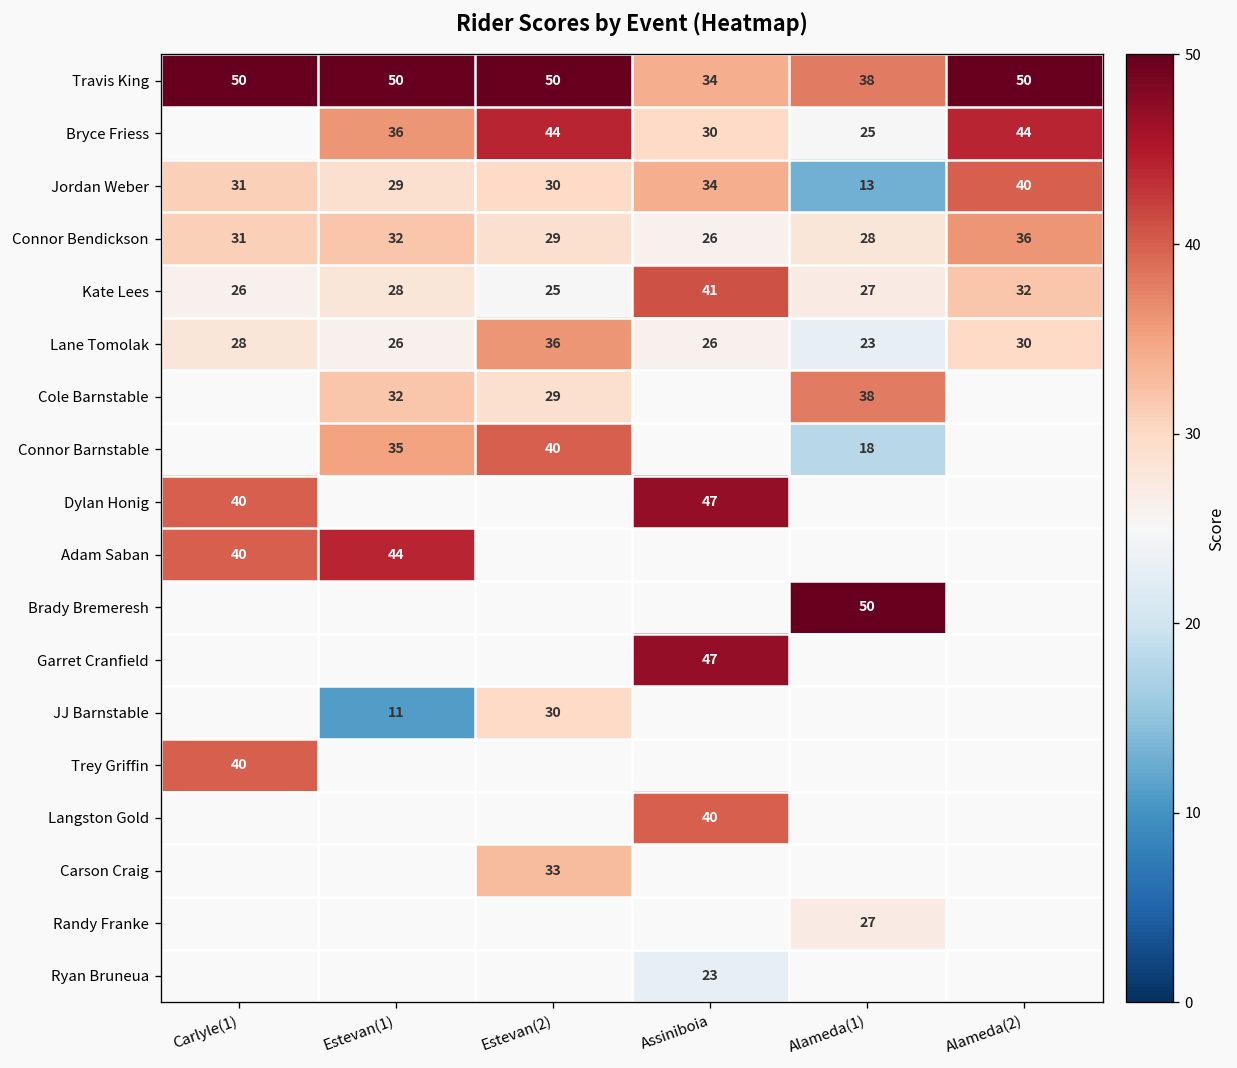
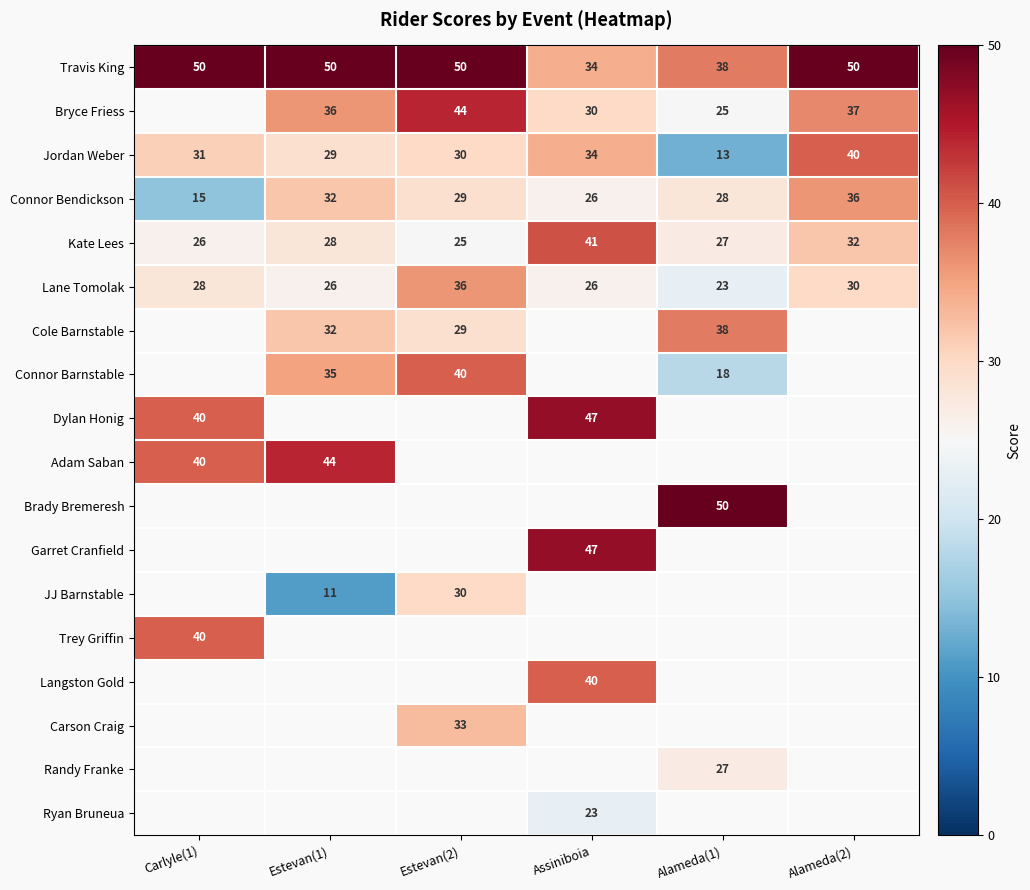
  {
    "Travis King": {
      "Carlyle(1)": 50,
      "Estevan(1)": 50,
      "Estevan(2)": 50,
      "Assiniboia": 34,
      "Alameda(1)": 38,
      "Alameda(2)": 50
    },
    "Bryce Friess": {
      "Estevan(1)": 36,
      "Estevan(2)": 44,
      "Assiniboia": 30,
      "Alameda(1)": 25,
-     "Alameda(2)": 44
+     "Alameda(2)": 37
    },
    "Jordan Weber": {
      "Carlyle(1)": 31,
      "Estevan(1)": 29,
      "Estevan(2)": 30,
      "Assiniboia": 34,
      "Alameda(1)": 13,
      "Alameda(2)": 40
    },
    "Connor Bendickson": {
-     "Carlyle(1)": 31,
+     "Carlyle(1)": 15,
      "Estevan(1)": 32,
      "Estevan(2)": 29,
      "Assiniboia": 26,
      "Alameda(1)": 28,
      "Alameda(2)": 36
    },
    "Kate Lees": {
      "Carlyle(1)": 26,
      "Estevan(1)": 28,
      "Estevan(2)": 25,
      "Assiniboia": 41,
      "Alameda(1)": 27,
      "Alameda(2)": 32
    },
    "Lane Tomolak": {
      "Carlyle(1)": 28,
      "Estevan(1)": 26,
      "Estevan(2)": 36,
      "Assiniboia": 26,
      "Alameda(1)": 23,
      "Alameda(2)": 30
    },
    "Cole Barnstable": {
      "Estevan(1)": 32,
      "Estevan(2)": 29,
      "Alameda(1)": 38
    },
    "Connor Barnstable": {
      "Estevan(1)": 35,
      "Estevan(2)": 40,
      "Alameda(1)": 18
    },
    "Dylan Honig": {
      "Carlyle(1)": 40,
      "Assiniboia": 47
    },
    "Adam Saban": {
      "Carlyle(1)": 40,
      "Estevan(1)": 44
    },
    "Brady Bremeresh": {
      "Alameda(1)": 50
    },
    "Garret Cranfield": {
      "Assiniboia": 47
    },
    "JJ Barnstable": {
      "Estevan(1)": 11,
      "Estevan(2)": 30
    },
    "Trey Griffin": {
      "Carlyle(1)": 40
    },
    "Langston Gold": {
      "Assiniboia": 40
    },
    "Carson Craig": {
      "Estevan(2)": 33
    },
    "Randy Franke": {
      "Alameda(1)": 27
    },
    "Ryan Bruneua": {
      "Assiniboia": 23
    }
  }
